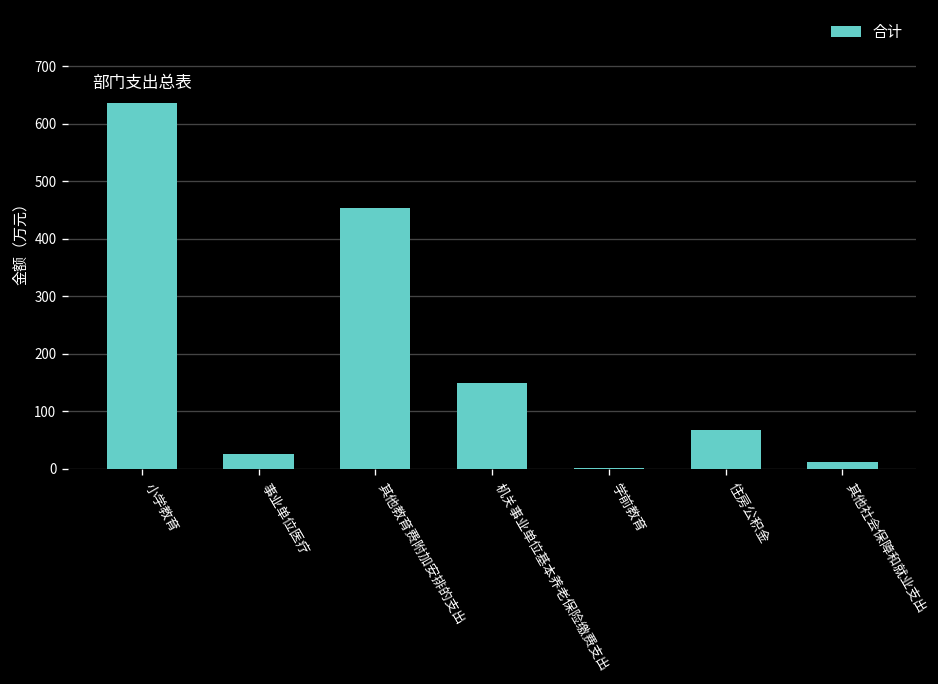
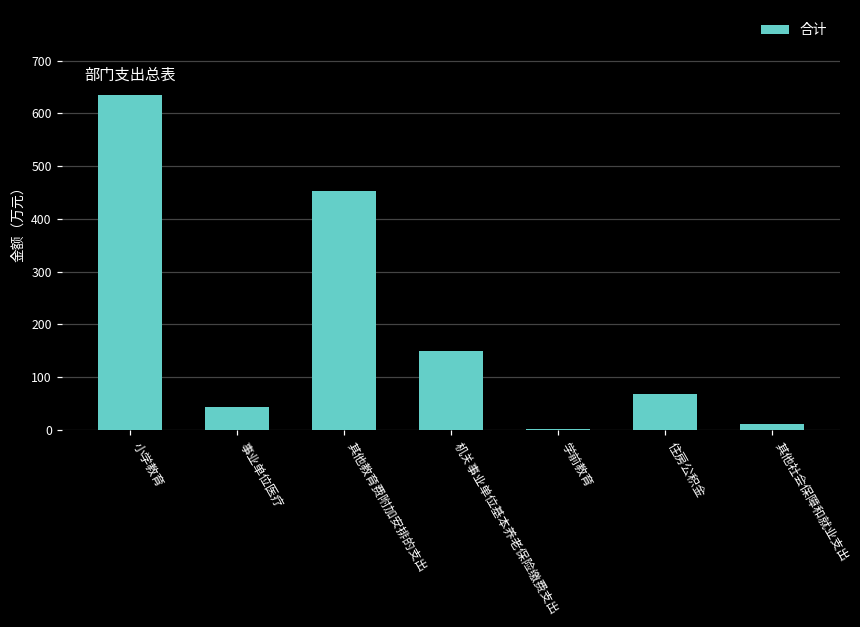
  {
    "小学教育": 640,
-   "事业单位医疗": 30,
+   "事业单位医疗": 40,
    "其他教育费附加安排的支出": 450,
    "机关事业单位基本养老保险缴费支出": 150,
    "住房公积金": 70,
    "其他社会保障和就业支出": 10
  }
